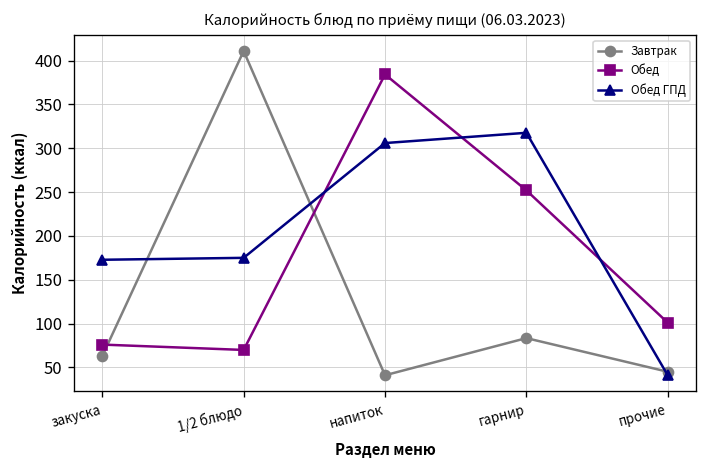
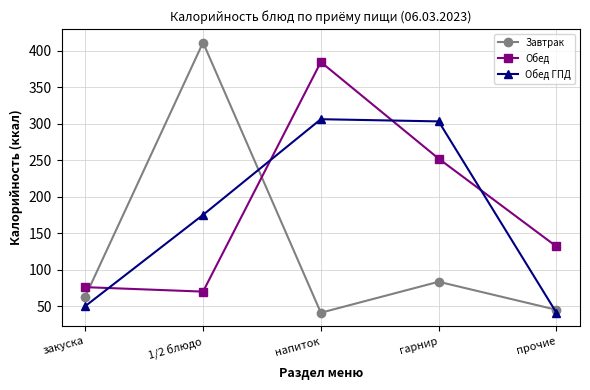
  {
    "Завтрак": {
      "закуска": 60,
      "1/2 блюдо": 410,
      "напиток": 40,
      "гарнир": 80,
      "прочие": 50
    },
    "Обед": {
      "закуска": 80,
      "1/2 блюдо": 70,
      "напиток": 380,
      "гарнир": 250,
-     "прочие": 100
+     "прочие": 130
    },
    "Обед ГПД": {
-     "закуска": 170,
+     "закуска": 50,
      "1/2 блюдо": 180,
      "напиток": 310,
-     "гарнир": 320,
+     "гарнир": 300,
      "прочие": 40
    }
  }
